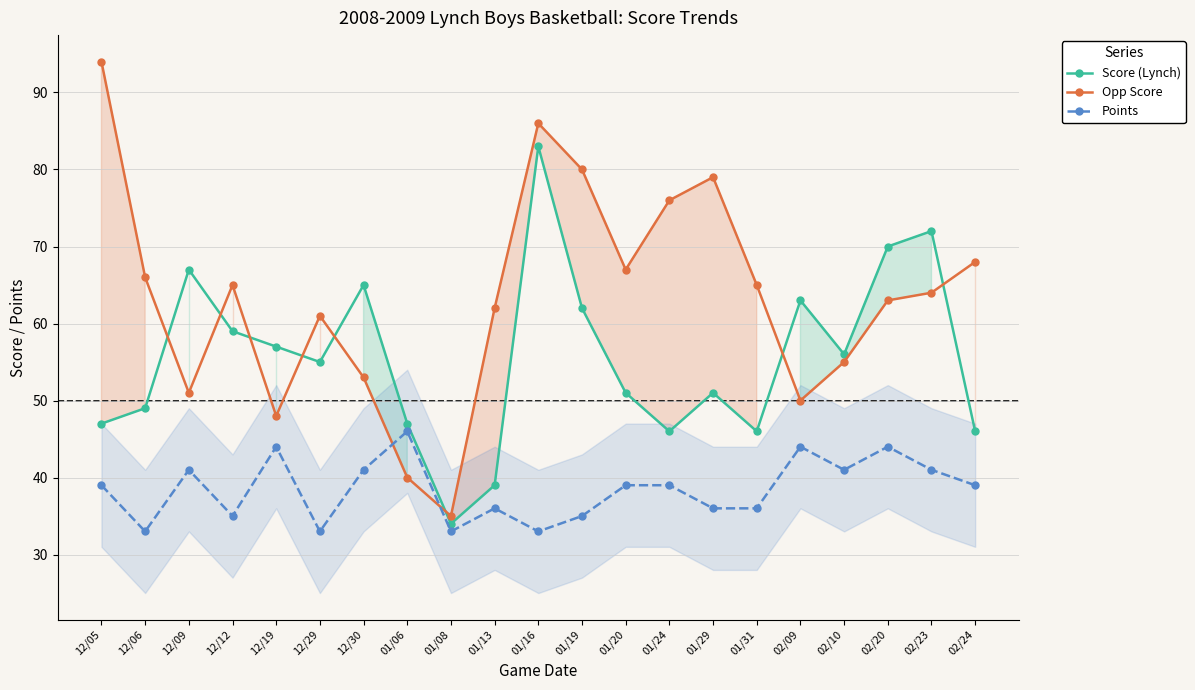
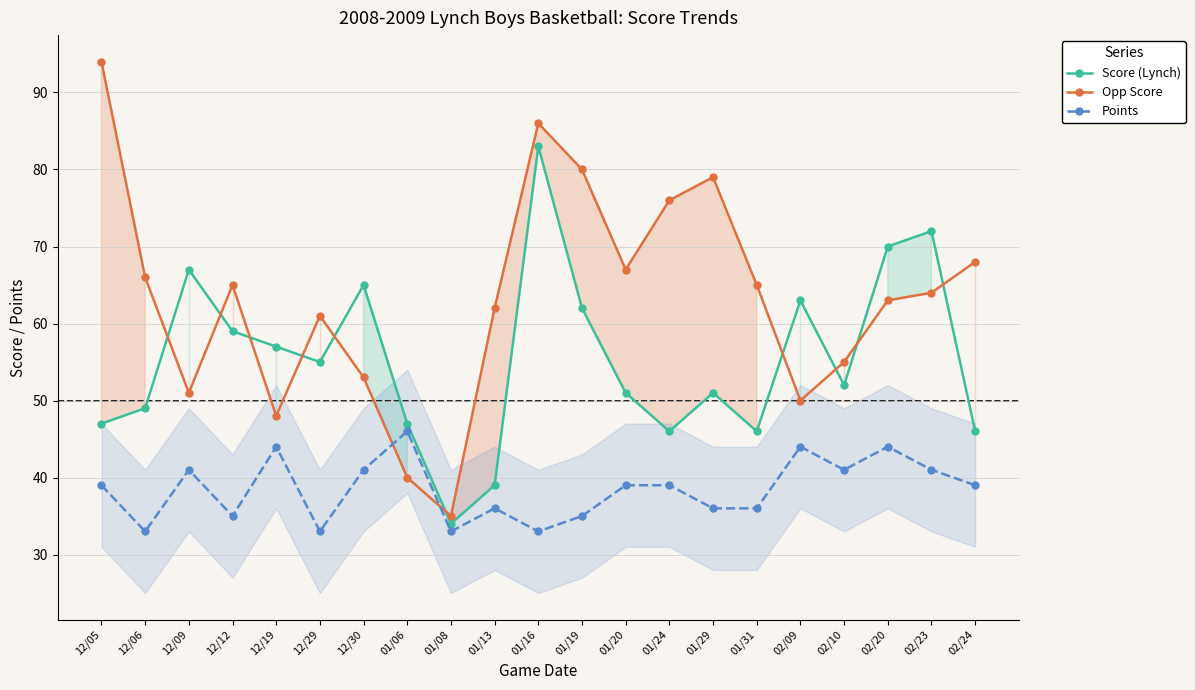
  {
    "Score (Lynch)": {
      "12/06": 49,
      "12/09": 67,
      "12/12": 59,
      "12/19": 57,
      "12/29": 55,
      "12/30": 65,
      "01/06": 47,
      "01/08": 34,
      "01/13": 39,
      "01/16": 83,
      "01/19": 62,
      "01/20": 51,
      "01/24": 46,
      "01/29": 51,
      "01/31": 46,
      "02/09": 63,
-     "02/10": 56,
+     "02/10": 52,
      "02/20": 70,
      "02/23": 72,
      "02/24": 46
    },
    "Opp Score": {
      "12/05": 94,
      "12/06": 66,
      "12/09": 51,
      "12/12": 65,
      "12/19": 48,
      "12/29": 61,
      "12/30": 53,
      "01/06": 40,
      "01/08": 35,
      "01/13": 62,
      "01/16": 86,
      "01/19": 80,
      "01/20": 67,
      "01/24": 76,
      "01/29": 79,
      "01/31": 65,
      "02/09": 50,
      "02/10": 55,
      "02/20": 63,
      "02/23": 64,
      "02/24": 68
    }
  }
